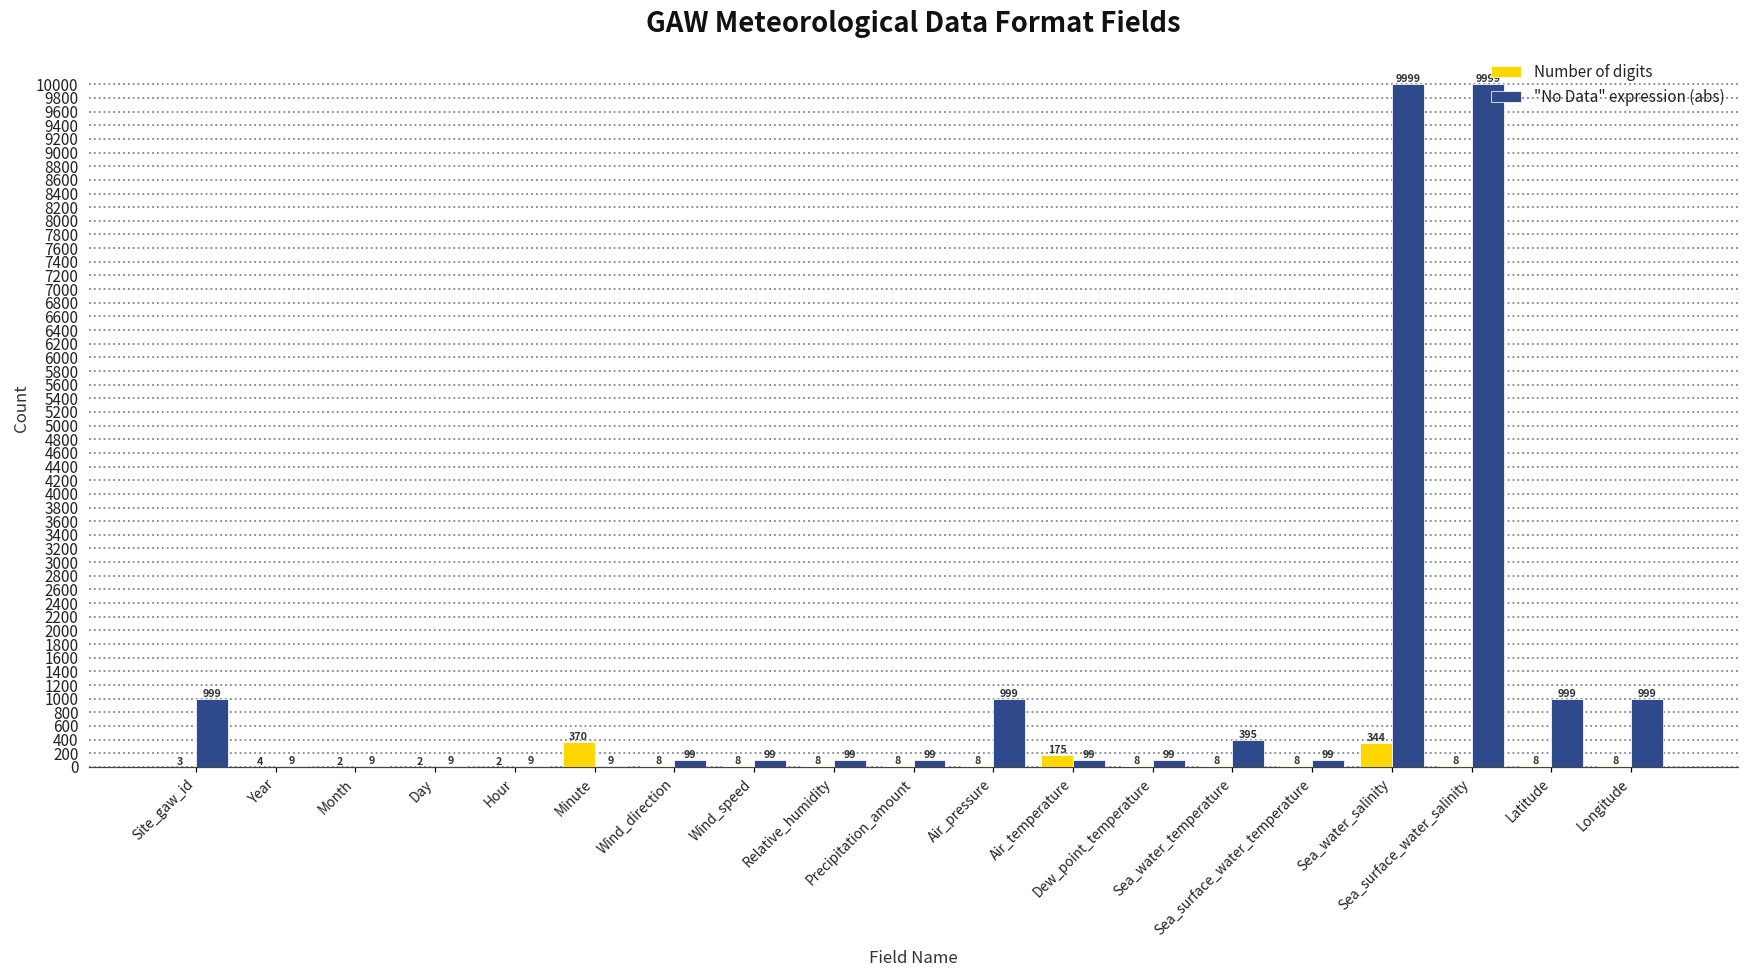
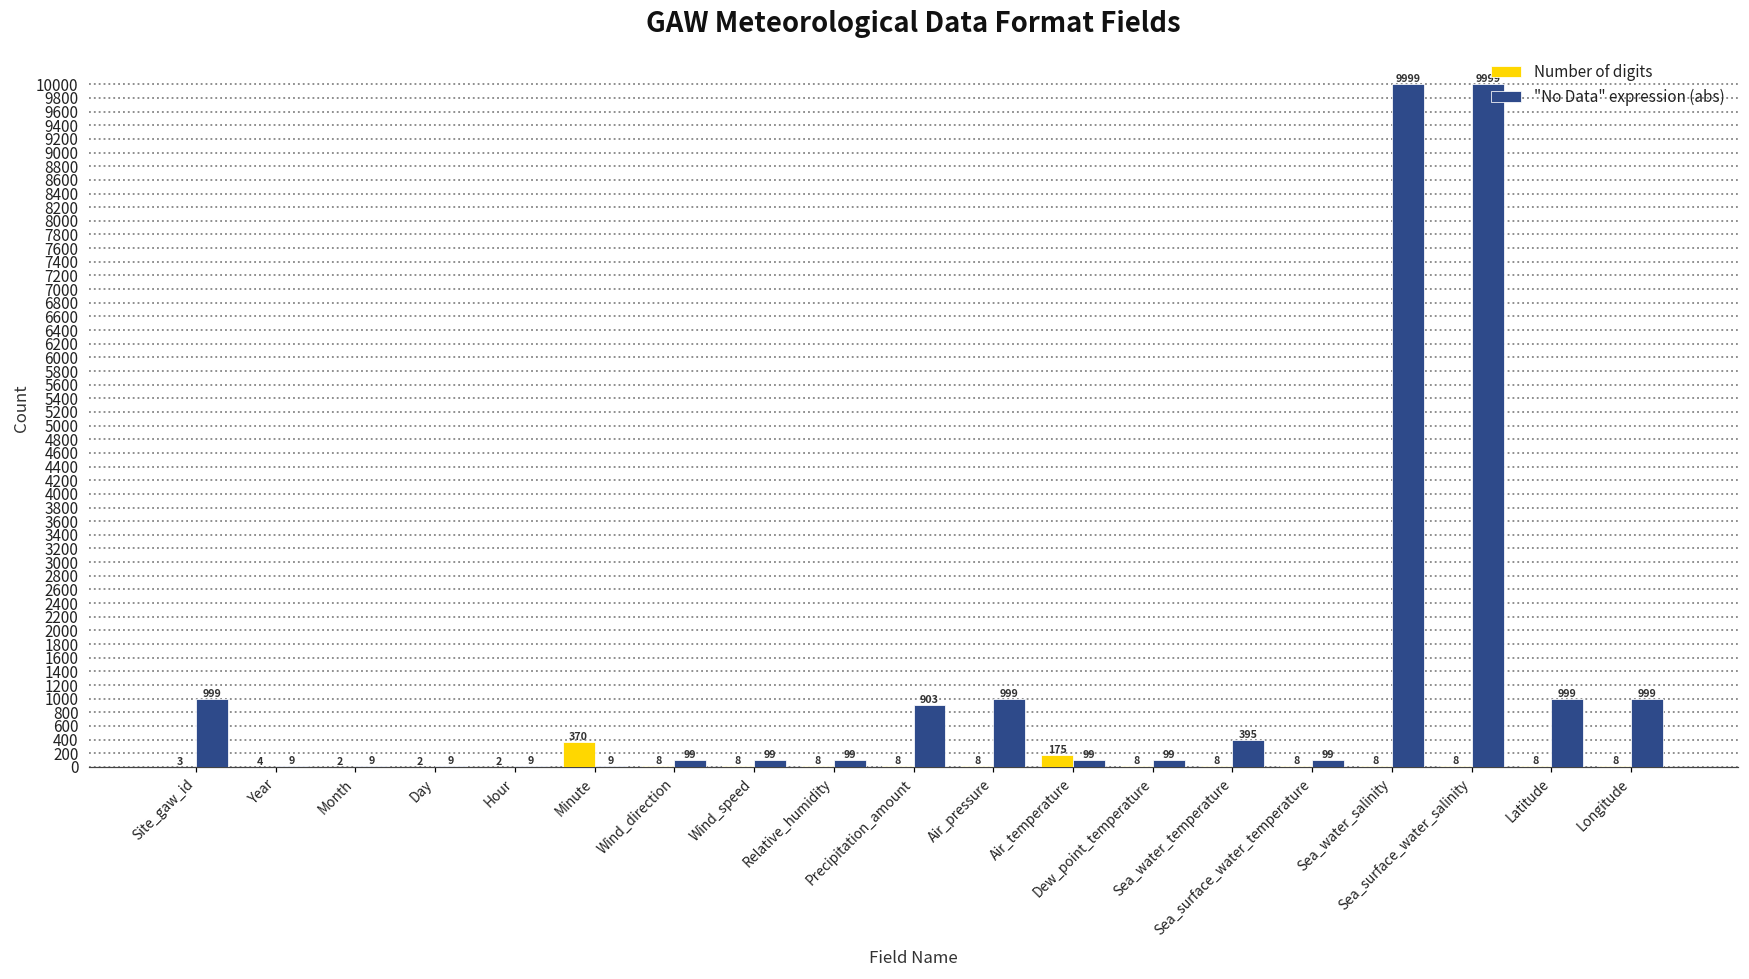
  {
    "Number of digits": {
      "Site_gaw_id": 3,
      "Year": 4,
      "Month": 2,
      "Day": 2,
      "Hour": 2,
      "Minute": 370,
      "Wind_direction": 8,
      "Wind_speed": 8,
      "Relative_humidity": 8,
      "Precipitation_amount": 8,
      "Air_pressure": 8,
      "Air_temperature": 175,
      "Dew_point_temperature": 8,
      "Sea_water_temperature": 8,
      "Sea_surface_water_temperature": 8,
-     "Sea_water_salinity": 344,
+     "Sea_water_salinity": 8,
      "Sea_surface_water_salinity": 8,
      "Latitude": 8,
      "Longitude": 8
    },
    "\"No Data\" expression (abs)": {
      "Site_gaw_id": 999,
      "Year": 9,
      "Month": 9,
      "Day": 9,
      "Hour": 9,
      "Minute": 9,
      "Wind_direction": 99,
      "Wind_speed": 99,
      "Relative_humidity": 99,
-     "Precipitation_amount": 99,
+     "Precipitation_amount": 903,
      "Air_pressure": 999,
      "Air_temperature": 99,
      "Dew_point_temperature": 99,
      "Sea_water_temperature": 395,
      "Sea_surface_water_temperature": 99,
      "Sea_water_salinity": 9999,
      "Sea_surface_water_salinity": 9999,
      "Latitude": 999,
      "Longitude": 999
    }
  }
